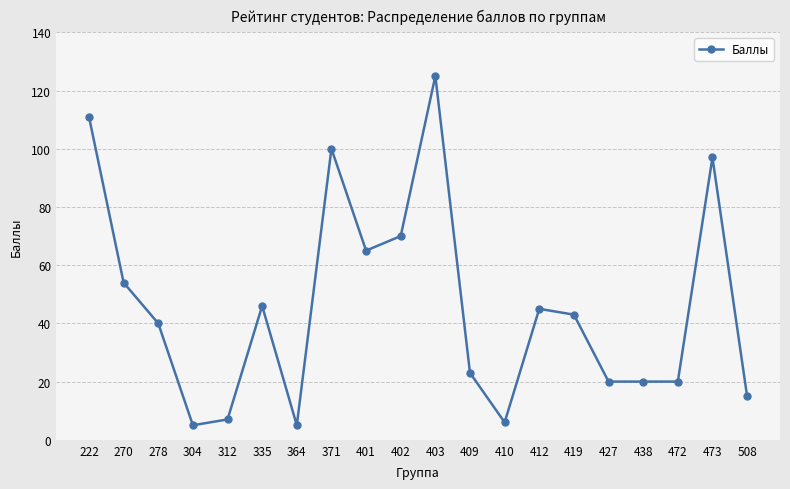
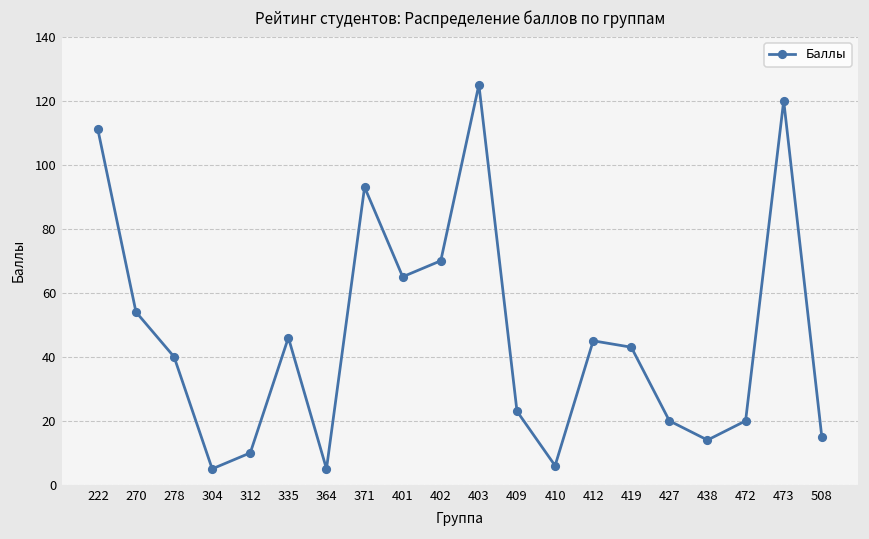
  {
    "222": 111,
    "270": 54,
    "278": 40,
    "304": 5,
-   "312": 7,
+   "312": 10,
    "335": 46,
    "364": 5,
-   "371": 100,
+   "371": 93,
    "401": 65,
    "402": 70,
    "403": 125,
    "409": 23,
    "410": 6,
    "412": 45,
    "419": 43,
    "427": 20,
-   "438": 20,
+   "438": 14,
    "472": 20,
-   "473": 97,
+   "473": 120,
    "508": 15
  }
